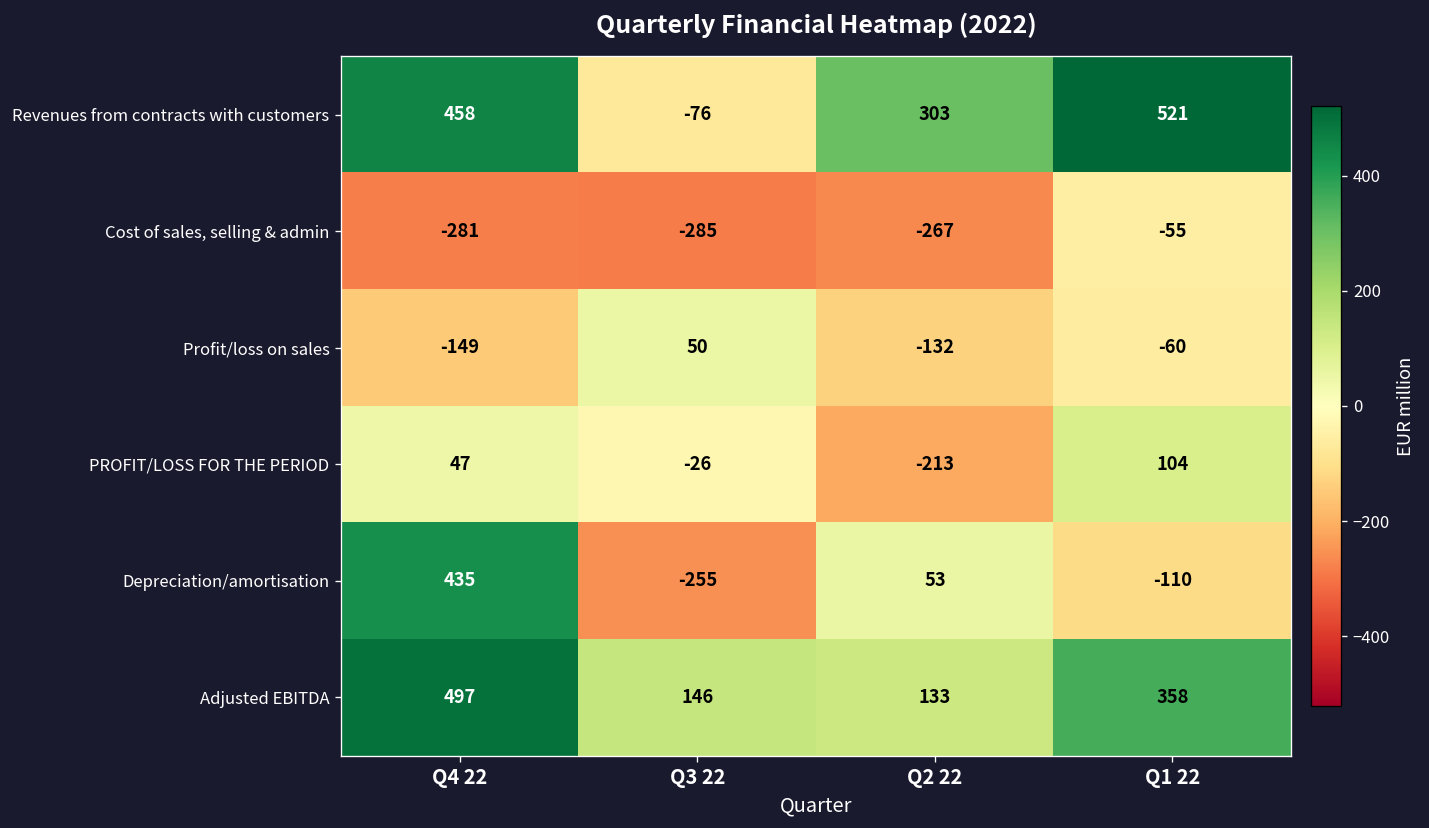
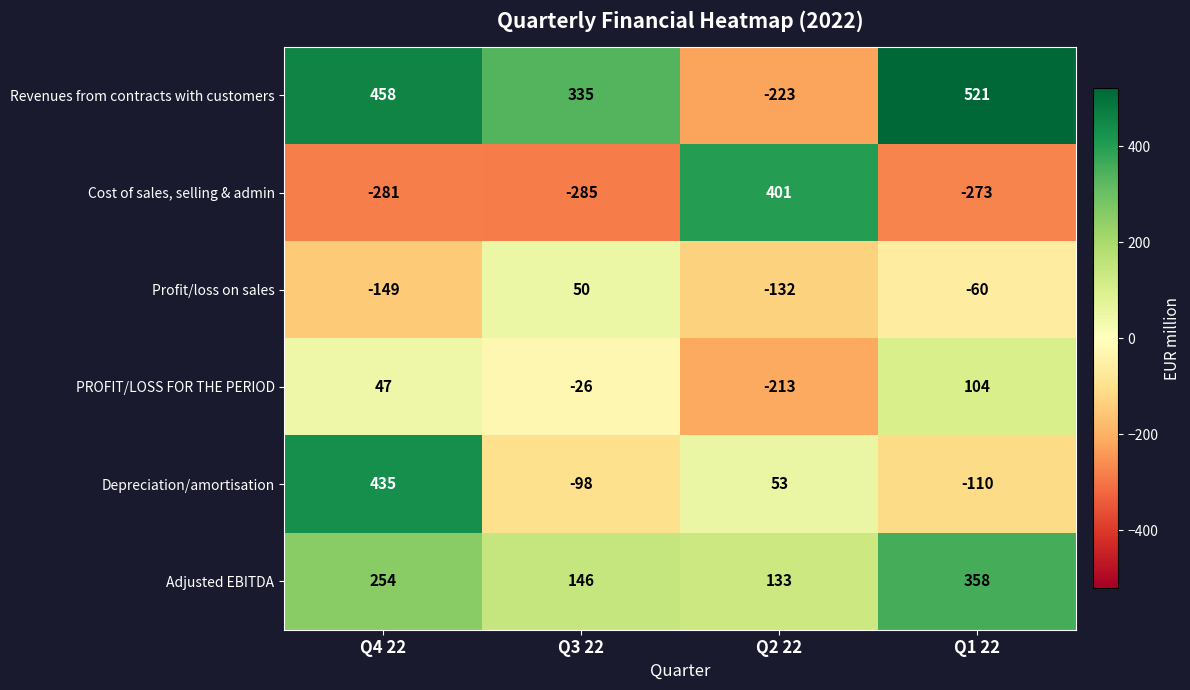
  {
    "Revenues from contracts with customers": {
      "Q4 22": 458,
-     "Q3 22": -76,
-     "Q2 22": 303,
+     "Q3 22": 335,
+     "Q2 22": -223,
      "Q1 22": 521
    },
    "Cost of sales, selling & admin": {
      "Q4 22": -281,
      "Q3 22": -285,
-     "Q2 22": -267,
-     "Q1 22": -55
+     "Q2 22": 401,
+     "Q1 22": -273
    },
    "Profit/loss on sales": {
      "Q4 22": -149,
      "Q3 22": 50,
      "Q2 22": -132,
      "Q1 22": -60
    },
    "PROFIT/LOSS FOR THE PERIOD": {
      "Q4 22": 47,
      "Q3 22": -26,
      "Q2 22": -213,
      "Q1 22": 104
    },
    "Depreciation/amortisation": {
      "Q4 22": 435,
-     "Q3 22": -255,
+     "Q3 22": -98,
      "Q2 22": 53,
      "Q1 22": -110
    },
    "Adjusted EBITDA": {
-     "Q4 22": 497,
+     "Q4 22": 254,
      "Q3 22": 146,
      "Q2 22": 133,
      "Q1 22": 358
    }
  }
